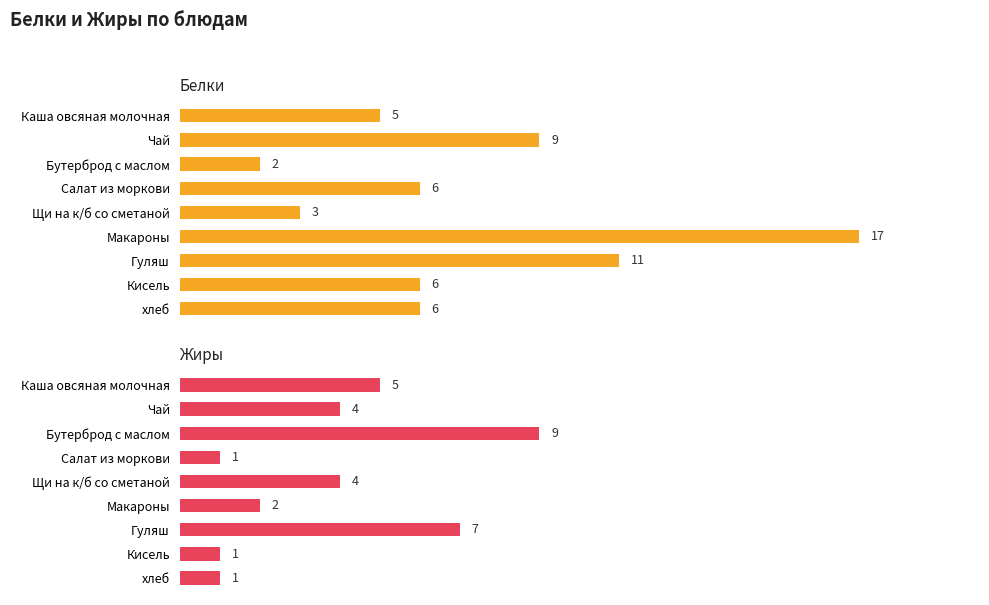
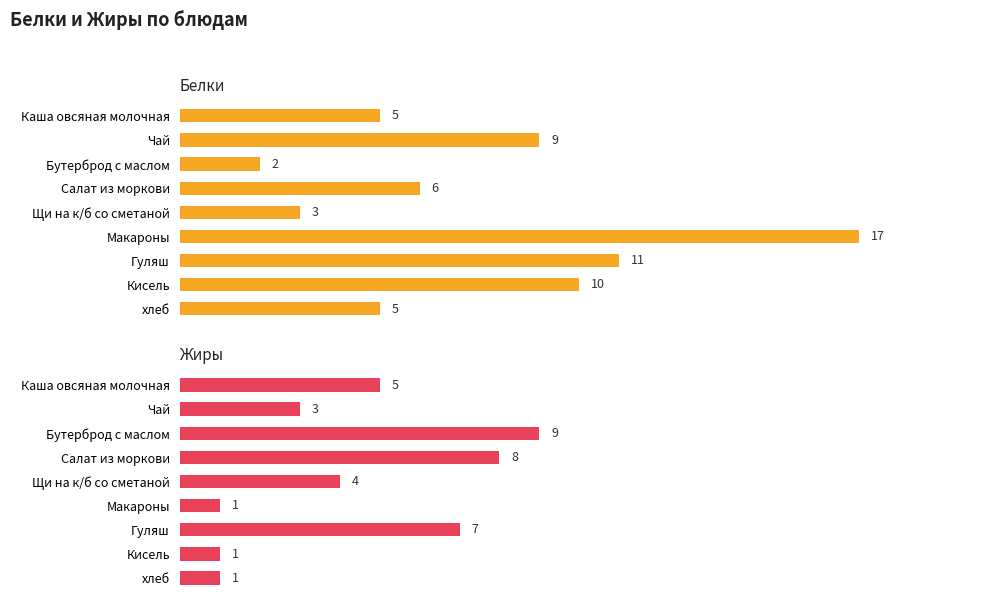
  {
    "Белки": {
      "Каша овсяная молочная": 5,
      "Чай": 9,
      "Бутерброд с маслом": 2,
      "Салат из моркови": 6,
      "Щи на к/б со сметаной": 3,
      "Макароны": 17,
      "Гуляш": 11,
-     "Кисель": 6,
-     "хлеб": 6
+     "Кисель": 10,
+     "хлеб": 5
    },
    "Жиры": {
      "Каша овсяная молочная": 5,
-     "Чай": 4,
+     "Чай": 3,
      "Бутерброд с маслом": 9,
-     "Салат из моркови": 1,
+     "Салат из моркови": 8,
      "Щи на к/б со сметаной": 4,
-     "Макароны": 2,
+     "Макароны": 1,
      "Гуляш": 7,
      "Кисель": 1,
      "хлеб": 1
    }
  }
